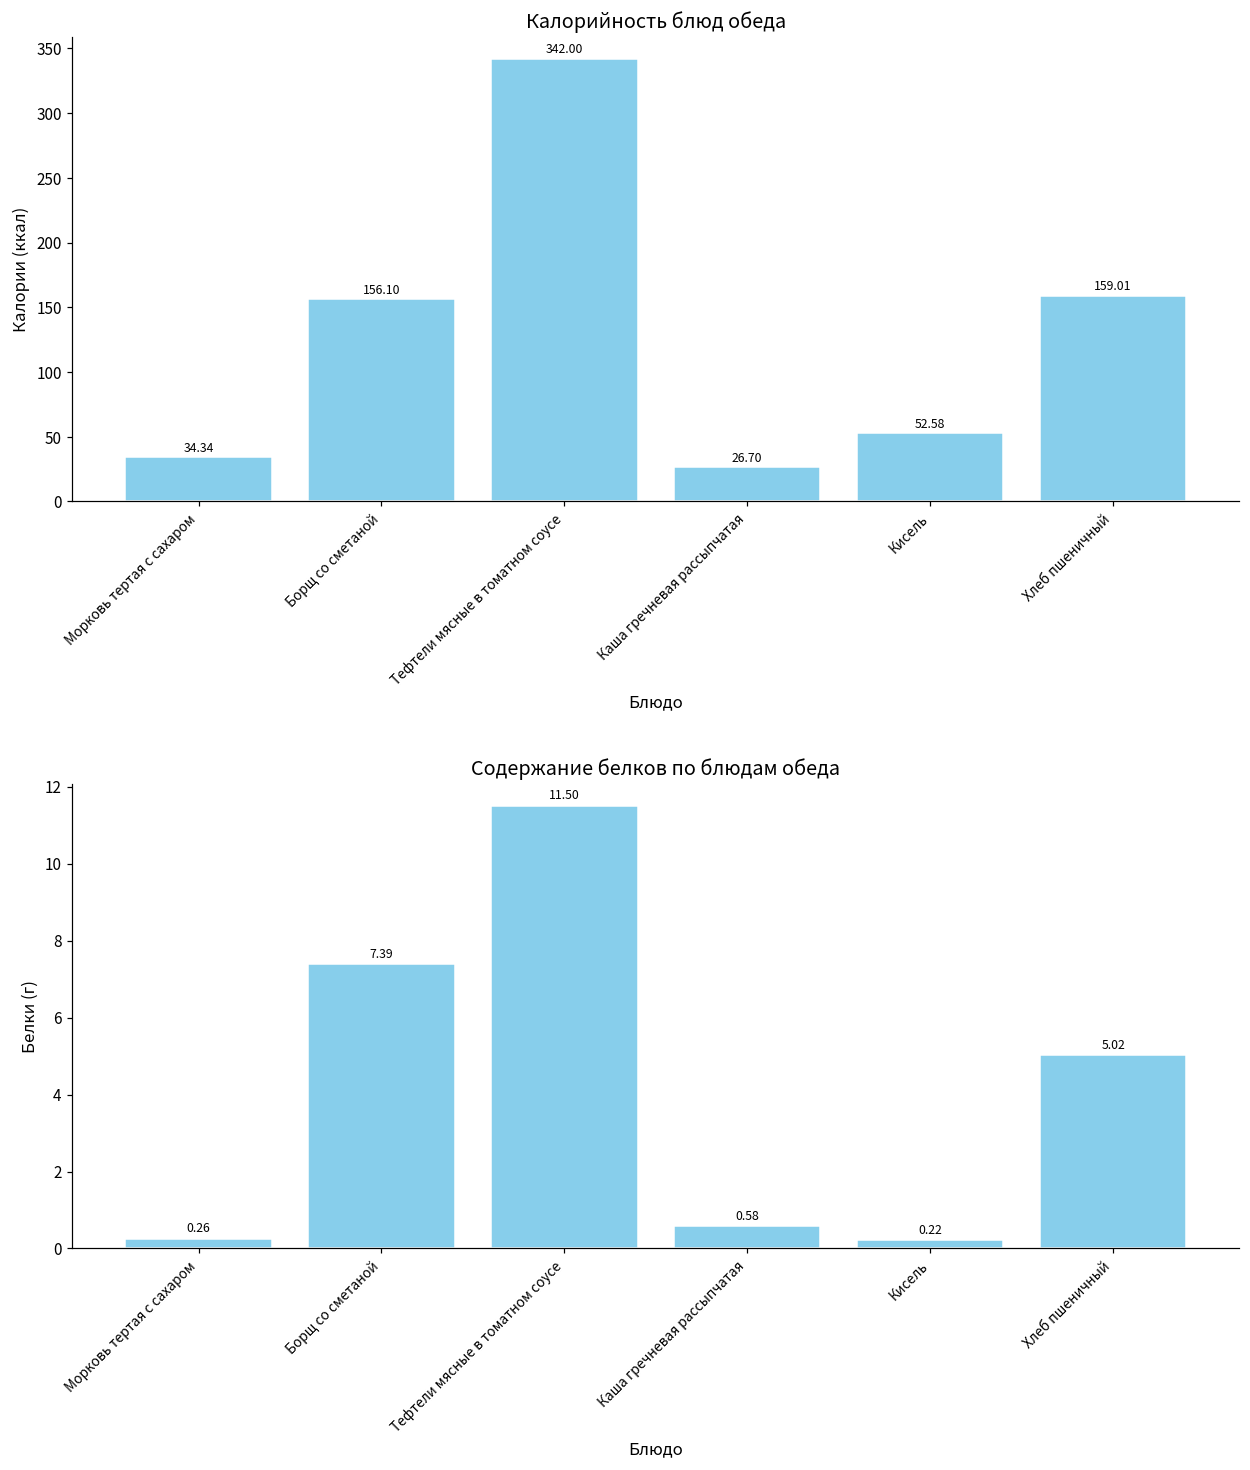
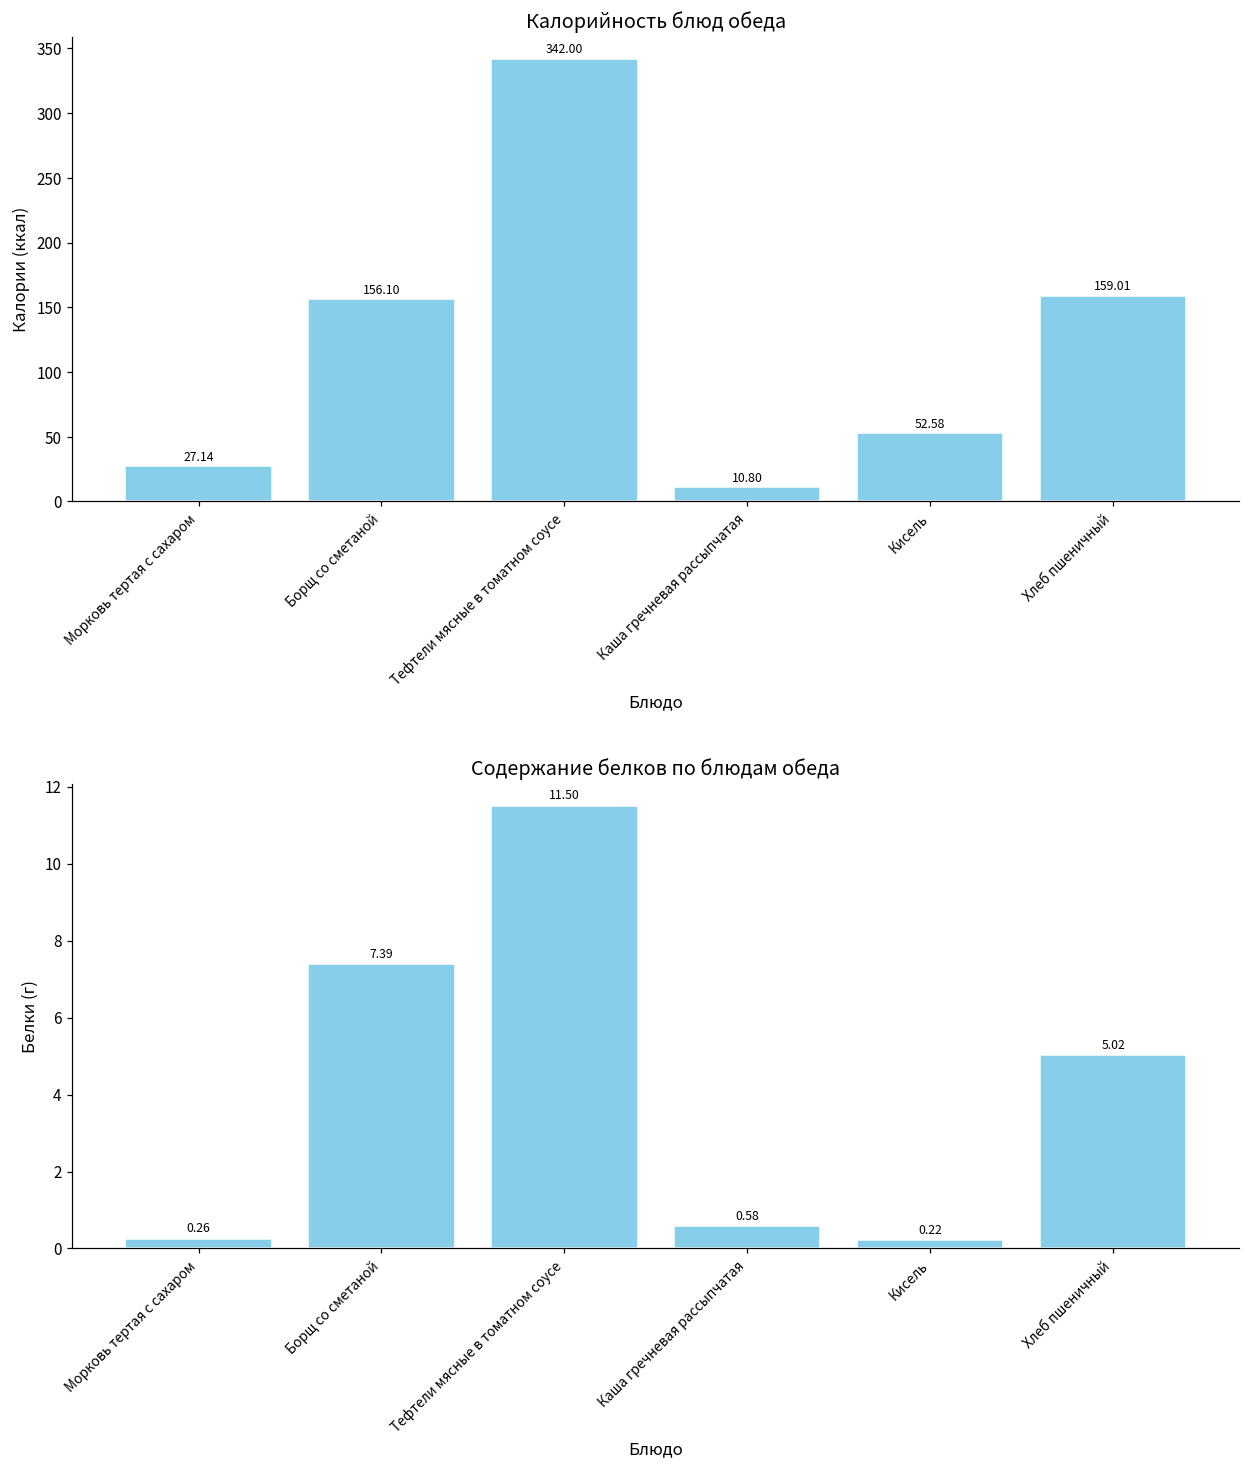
  {
    "Калорийность блюд обеда": {
-     "Морковь тертая с сахаром": 34.34,
+     "Морковь тертая с сахаром": 27.14,
      "Борщ со сметаной": 156.10,
      "Тефтели мясные в томатном соусе": 342.00,
-     "Каша гречневая рассыпчатая": 26.70,
+     "Каша гречневая рассыпчатая": 10.80,
      "Кисель": 52.58,
      "Хлеб пшеничный": 159.01
    },
    "Содержание белков по блюдам обеда": {
      "Морковь тертая с сахаром": 0.26,
      "Борщ со сметаной": 7.39,
      "Тефтели мясные в томатном соусе": 11.50,
      "Каша гречневая рассыпчатая": 0.58,
      "Кисель": 0.22,
      "Хлеб пшеничный": 5.02
    }
  }
